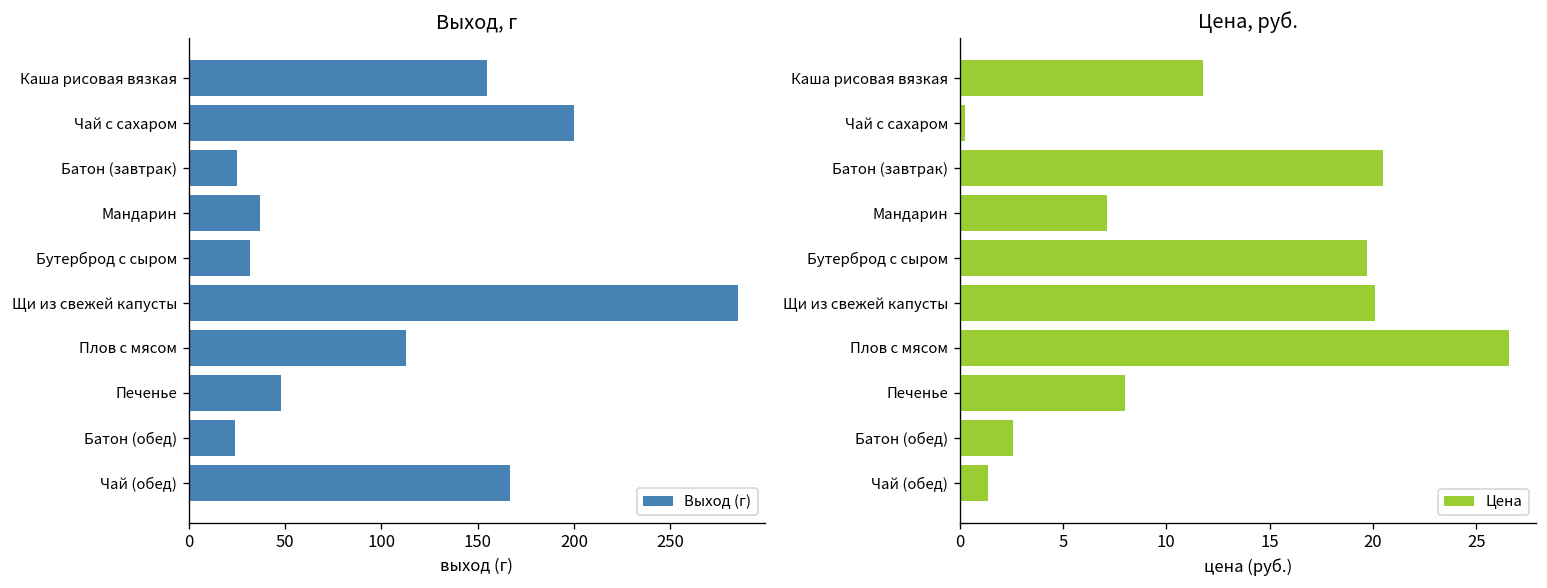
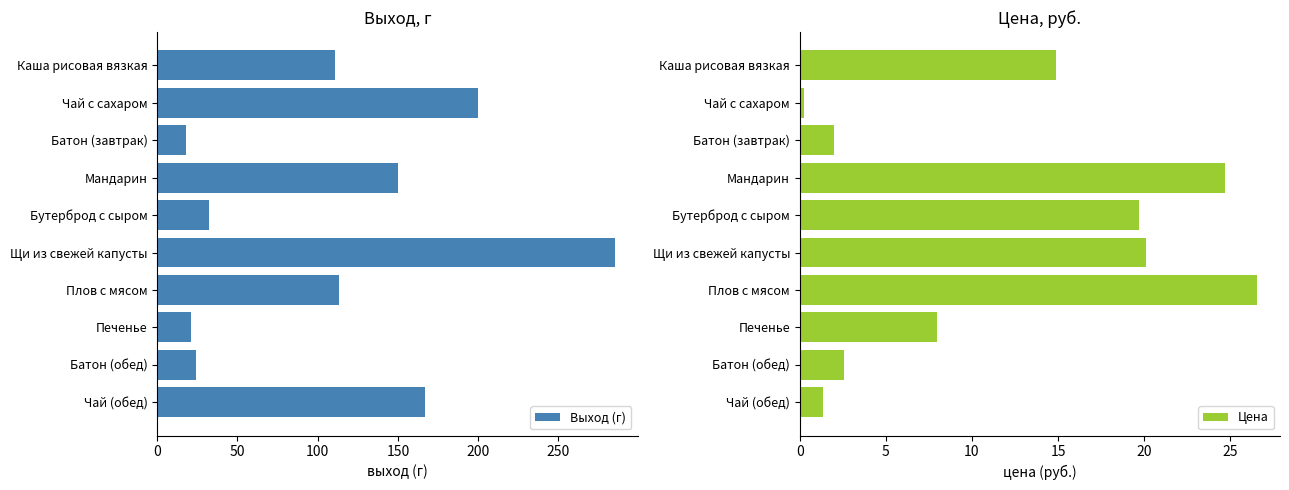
  {
    "Выход, г": {
-     "Каша рисовая вязкая": 155,
+     "Каша рисовая вязкая": 111,
      "Чай с сахаром": 200,
-     "Батон (завтрак)": 25,
-     "Мандарин": 37,
+     "Батон (завтрак)": 18,
+     "Мандарин": 150,
      "Бутерброд с сыром": 32,
      "Щи из свежей капусты": 285,
      "Плов с мясом": 113,
-     "Печенье": 48,
+     "Печенье": 21,
      "Батон (обед)": 24,
      "Чай (обед)": 167
    },
    "Цена, руб.": {
-     "Каша рисовая вязкая": 11.8,
+     "Каша рисовая вязкая": 14.9,
      "Чай с сахаром": 0.3,
-     "Батон (завтрак)": 20.5,
-     "Мандарин": 7.1,
+     "Батон (завтрак)": 2.0,
+     "Мандарин": 24.7,
      "Бутерброд с сыром": 19.7,
      "Щи из свежей капусты": 20.1,
      "Плов с мясом": 26.6,
      "Печенье": 8.0,
      "Батон (обед)": 2.6,
      "Чай (обед)": 1.4
    }
  }
